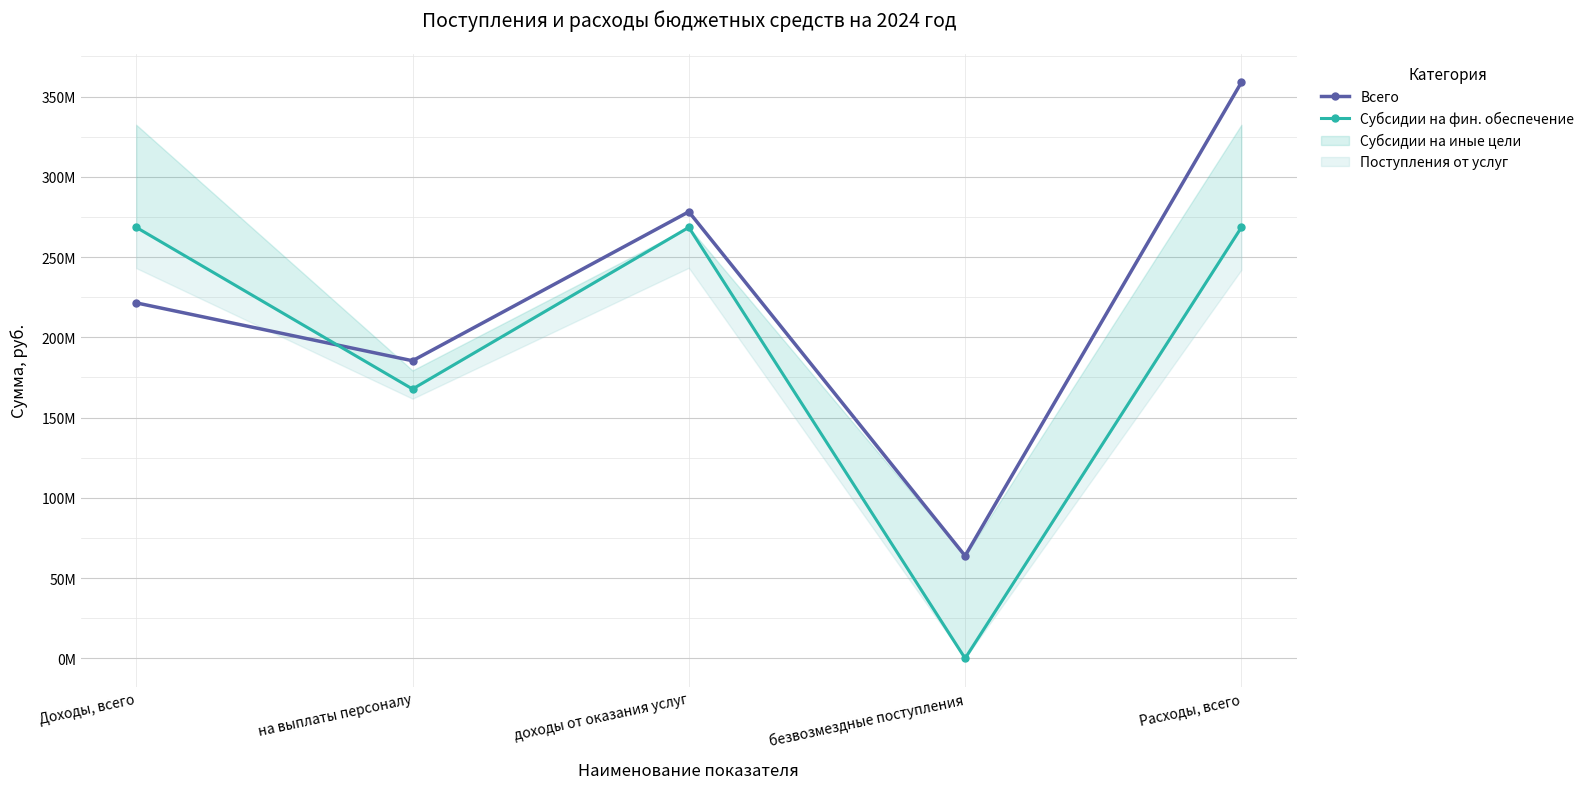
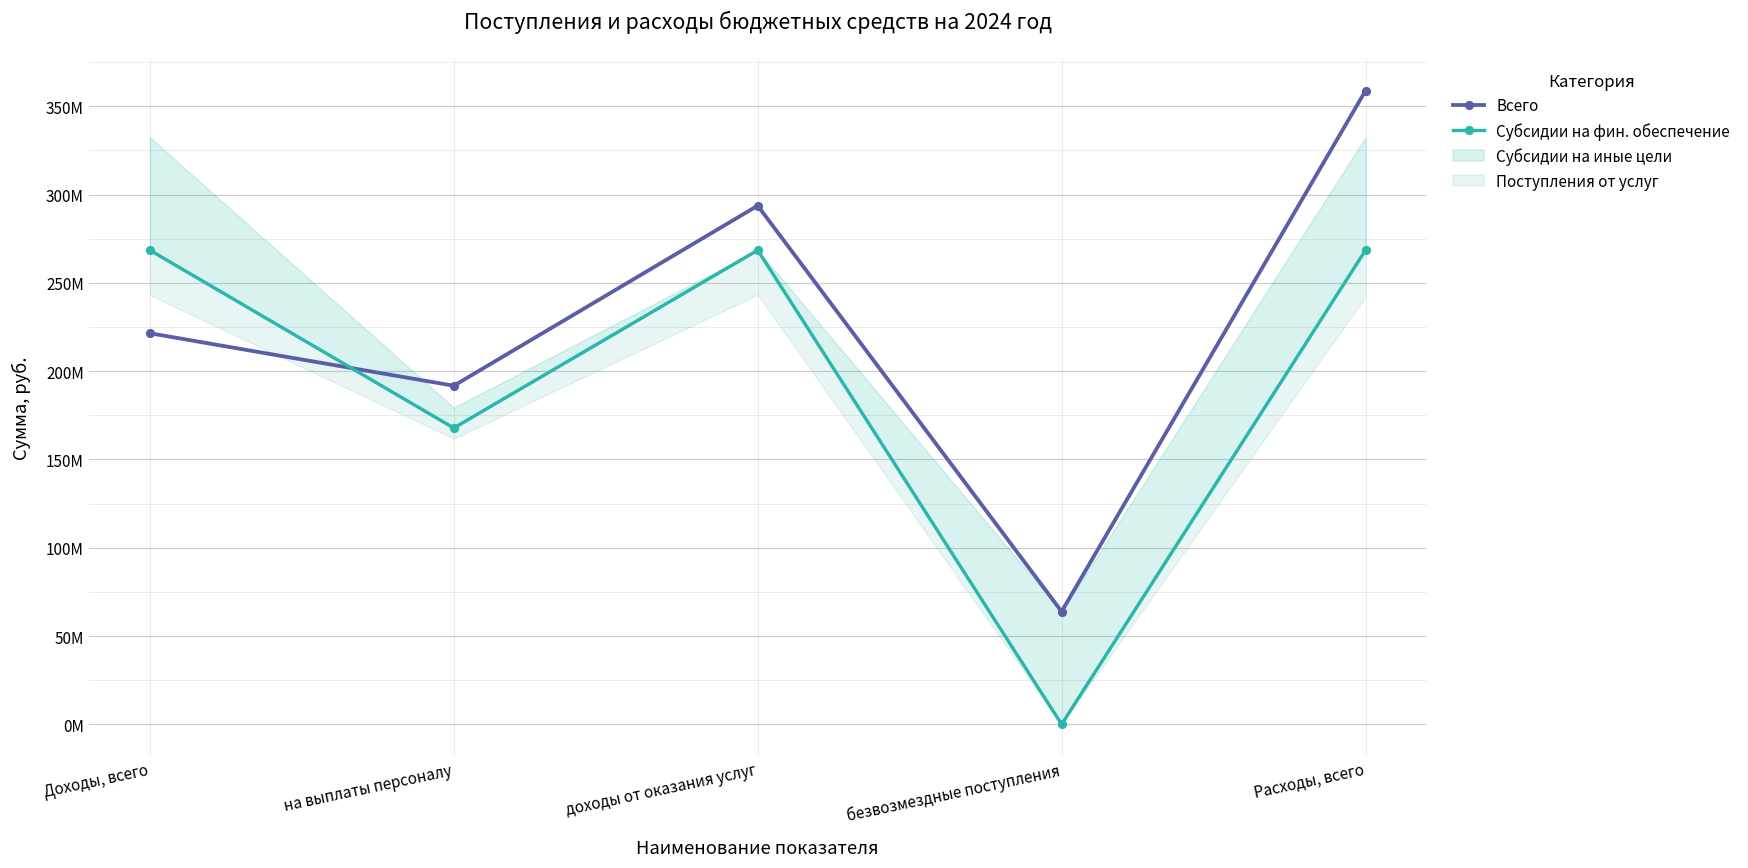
  {
    "Всего": {
      "Доходы, всего": 221000000,
-     "на выплаты персоналу": 185000000,
-     "доходы от оказания услуг": 278000000,
+     "на выплаты персоналу": 192000000,
+     "доходы от оказания услуг": 294000000,
      "Расходы, всего": 359000000
    }
  }
